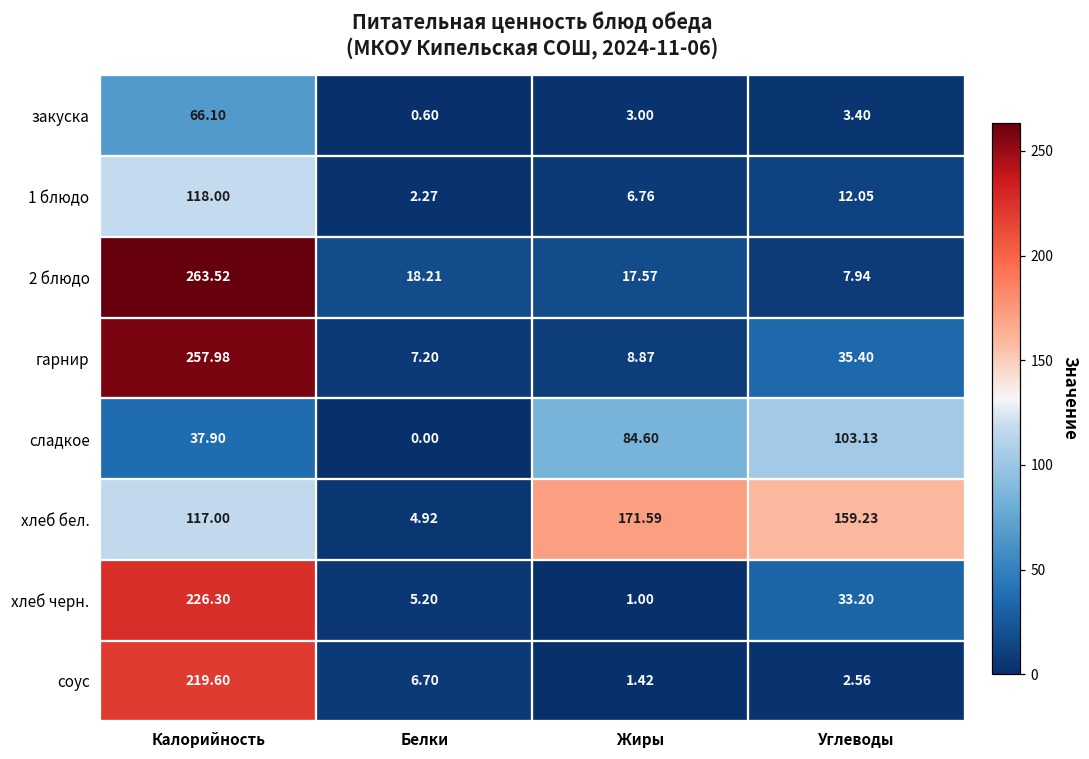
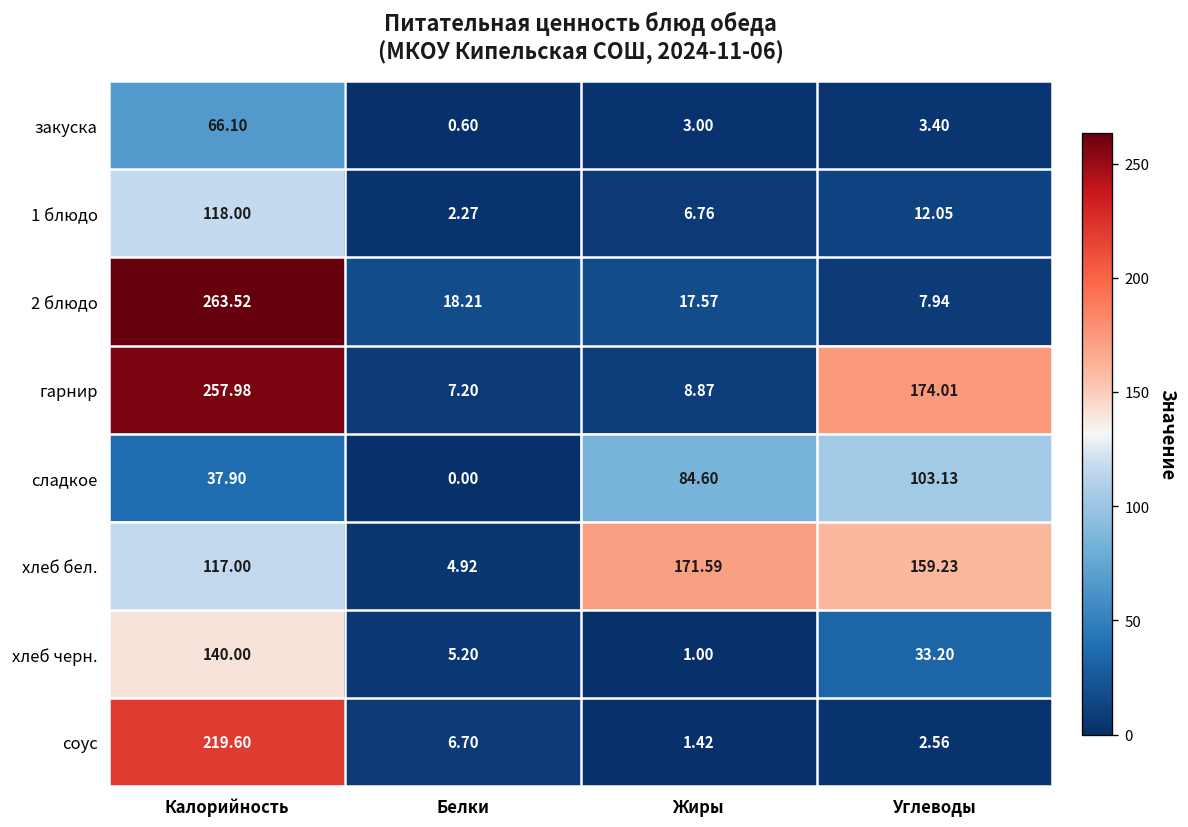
  {
    "закуска": {
      "Калорийность": 66.10,
      "Белки": 0.60,
      "Жиры": 3.00,
      "Углеводы": 3.40
    },
    "1 блюдо": {
      "Калорийность": 118.00,
      "Белки": 2.27,
      "Жиры": 6.76,
      "Углеводы": 12.05
    },
    "2 блюдо": {
      "Калорийность": 263.52,
      "Белки": 18.21,
      "Жиры": 17.57,
      "Углеводы": 7.94
    },
    "гарнир": {
      "Калорийность": 257.98,
      "Белки": 7.20,
      "Жиры": 8.87,
-     "Углеводы": 35.40
+     "Углеводы": 174.01
    },
    "сладкое": {
      "Калорийность": 37.90,
      "Белки": 0.00,
      "Жиры": 84.60,
      "Углеводы": 103.13
    },
    "хлеб бел.": {
      "Калорийность": 117.00,
      "Белки": 4.92,
      "Жиры": 171.59,
      "Углеводы": 159.23
    },
    "хлеб черн.": {
-     "Калорийность": 226.30,
+     "Калорийность": 140.00,
      "Белки": 5.20,
      "Жиры": 1.00,
      "Углеводы": 33.20
    },
    "соус": {
      "Калорийность": 219.60,
      "Белки": 6.70,
      "Жиры": 1.42,
      "Углеводы": 2.56
    }
  }
